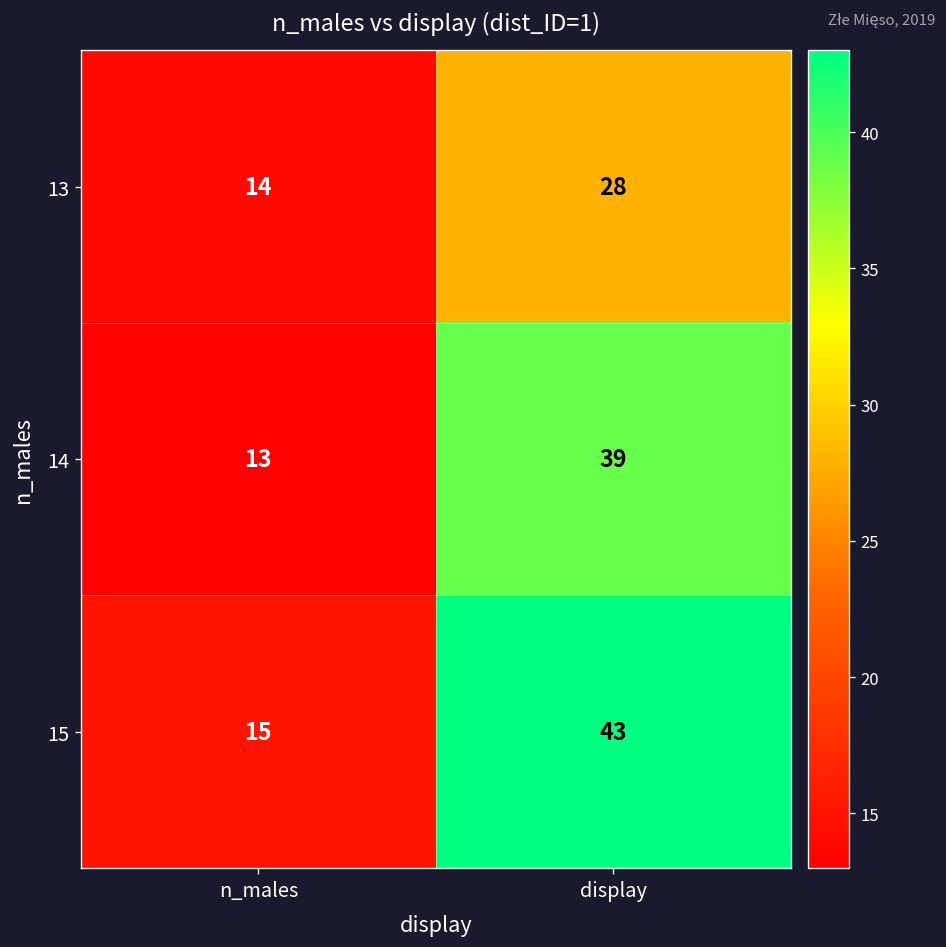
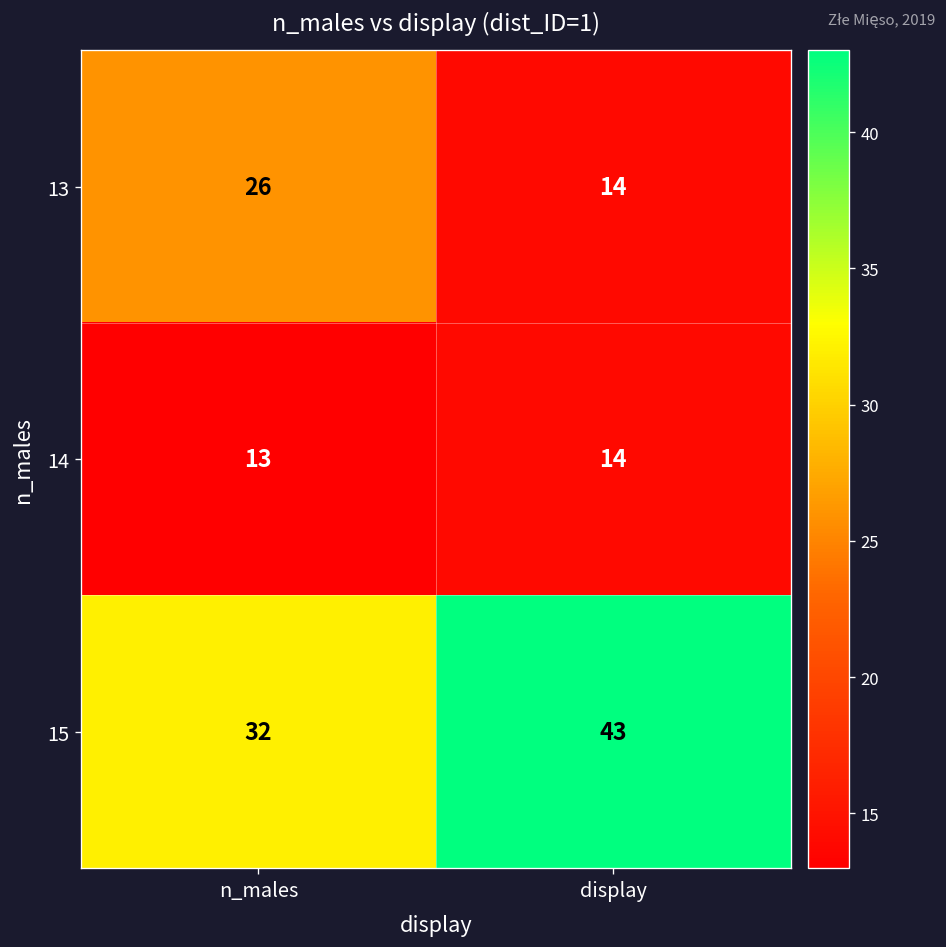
  {
    "13": {
-     "n_males": 14,
-     "display": 28
+     "n_males": 26,
+     "display": 14
    },
    "14": {
      "n_males": 13,
-     "display": 39
+     "display": 14
    },
    "15": {
-     "n_males": 15,
+     "n_males": 32,
      "display": 43
    }
  }
